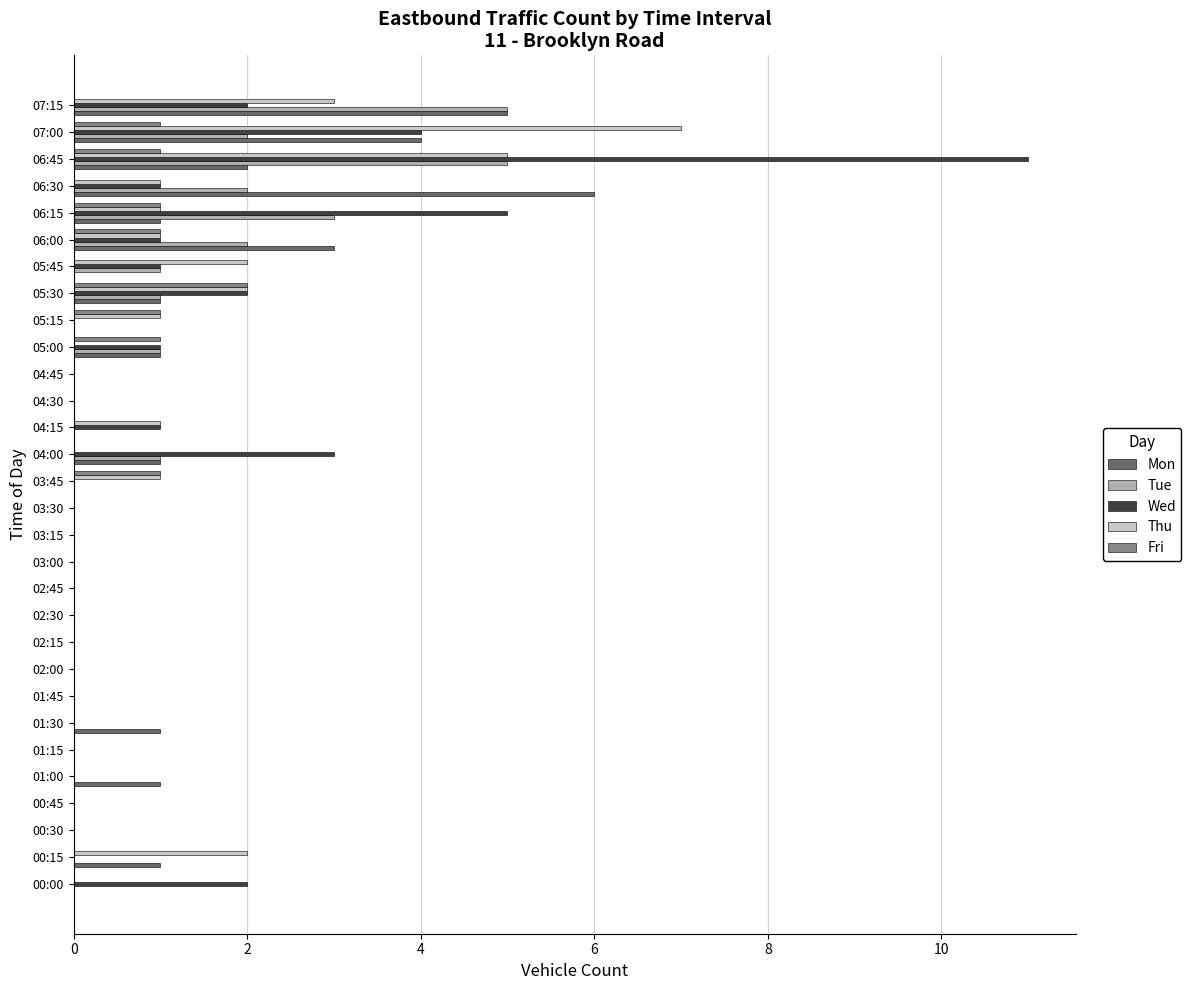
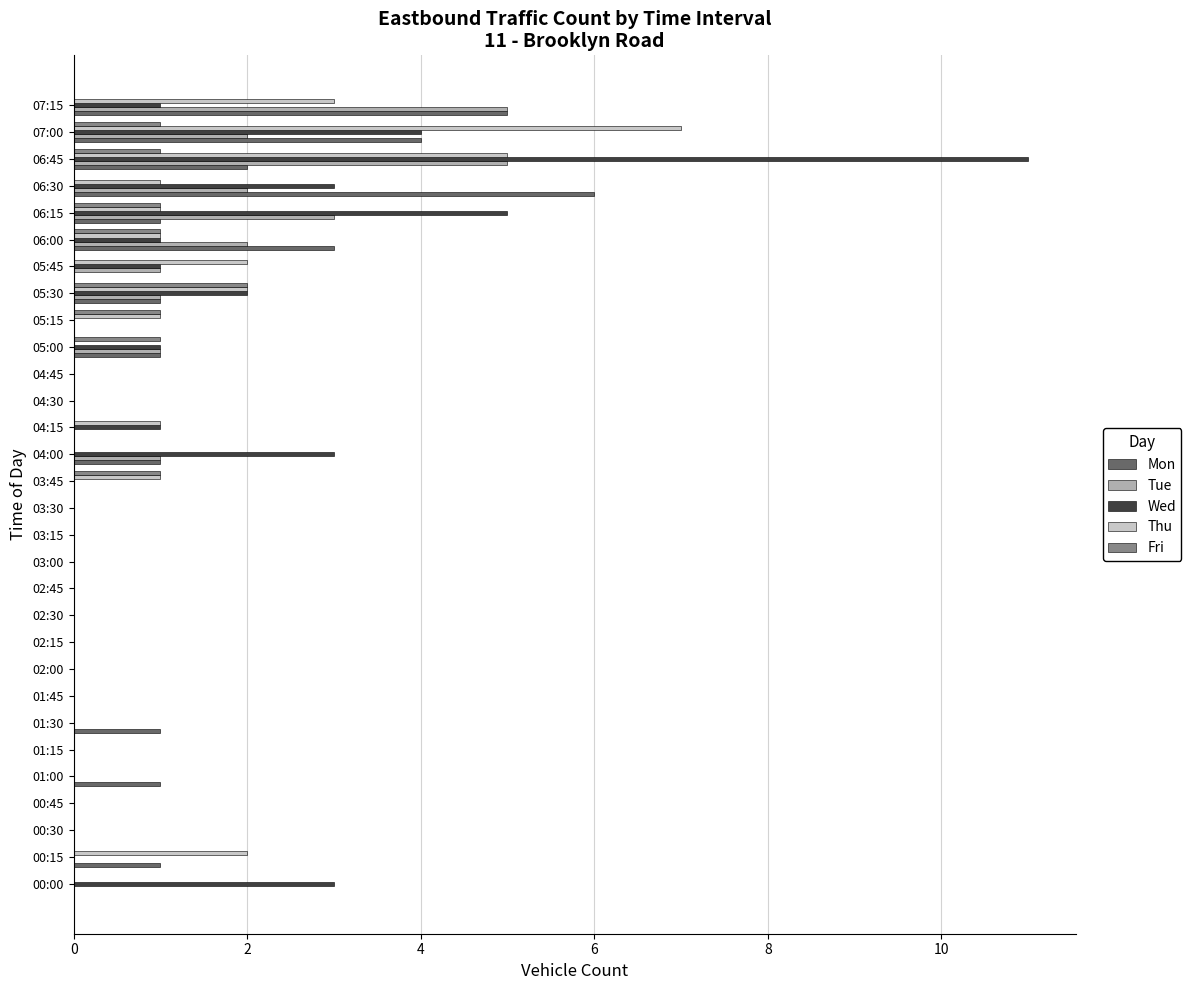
  {
    "Wed": {
-     "07:15": 2,
+     "07:15": 1,
      "07:00": 4,
      "06:45": 11,
-     "06:30": 1,
+     "06:30": 3,
      "06:15": 5,
      "06:00": 1,
      "05:45": 1,
      "05:30": 2,
      "05:15": 0,
      "05:00": 1,
      "04:45": 0,
      "04:30": 0,
      "04:15": 1,
      "04:00": 3,
      "03:45": 0,
      "03:30": 0,
      "03:15": 0,
      "03:00": 0,
      "02:45": 0,
      "02:30": 0,
      "02:15": 0,
      "02:00": 0,
      "01:45": 0,
      "01:30": 0,
      "01:15": 0,
      "01:00": 0,
      "00:45": 0,
      "00:30": 0,
      "00:15": 0,
-     "00:00": 2
+     "00:00": 3
    }
  }
